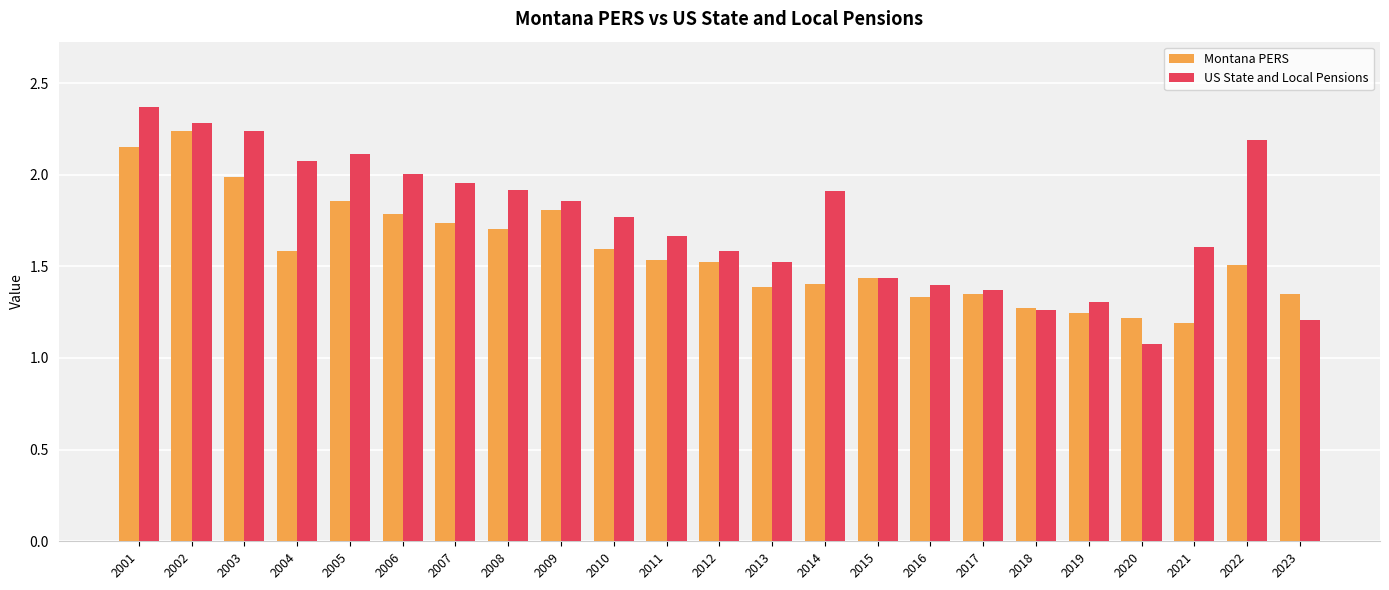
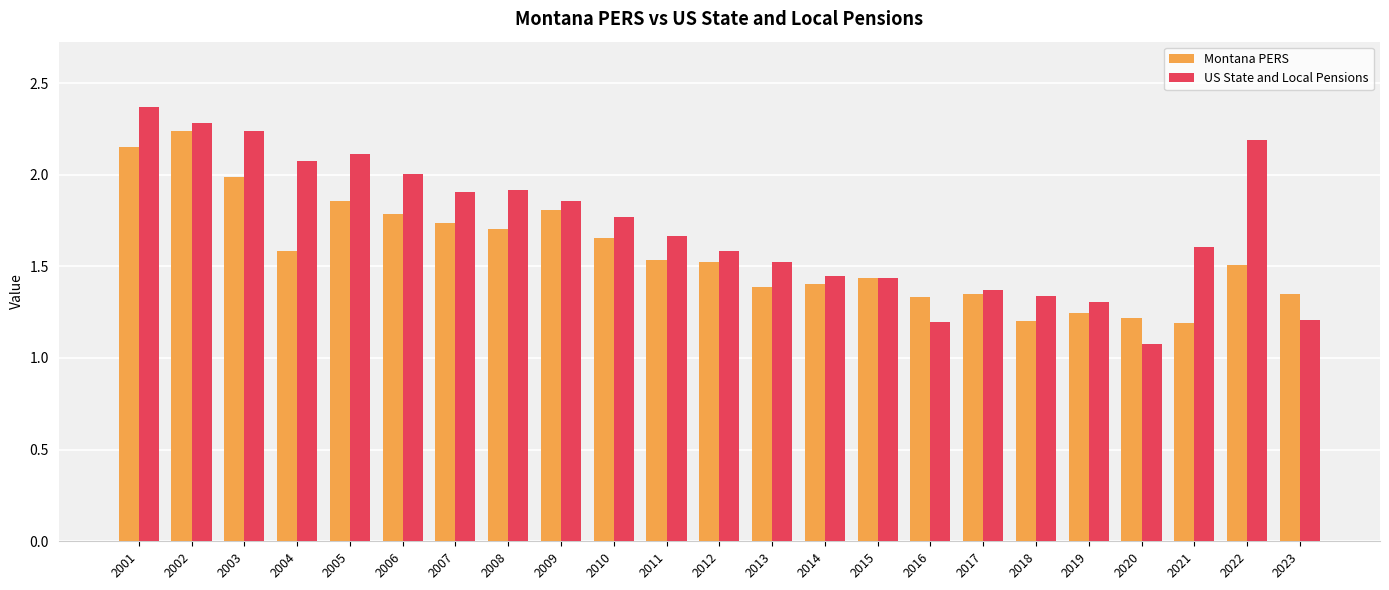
  {
    "Montana PERS": {
      "2001": 2.15,
      "2002": 2.24,
      "2003": 1.99,
      "2004": 1.58,
      "2005": 1.85,
      "2006": 1.79,
      "2007": 1.73,
      "2008": 1.70,
      "2009": 1.81,
-     "2010": 1.59,
+     "2010": 1.66,
      "2011": 1.54,
      "2012": 1.52,
      "2013": 1.39,
      "2014": 1.41,
      "2015": 1.44,
      "2016": 1.33,
      "2017": 1.35,
-     "2018": 1.27,
+     "2018": 1.20,
      "2019": 1.24,
      "2020": 1.22,
      "2021": 1.19,
      "2022": 1.51,
      "2023": 1.35
    },
    "US State and Local Pensions": {
      "2001": 2.37,
      "2002": 2.28,
      "2003": 2.24,
      "2004": 2.07,
      "2005": 2.12,
      "2006": 2.00,
-     "2007": 1.96,
+     "2007": 1.91,
      "2008": 1.92,
      "2009": 1.86,
      "2010": 1.77,
      "2011": 1.67,
      "2012": 1.59,
      "2013": 1.52,
-     "2014": 1.91,
+     "2014": 1.45,
      "2015": 1.44,
-     "2016": 1.40,
+     "2016": 1.20,
      "2017": 1.37,
-     "2018": 1.26,
+     "2018": 1.34,
      "2019": 1.31,
      "2020": 1.08,
      "2021": 1.60,
      "2022": 2.19,
      "2023": 1.21
    }
  }
